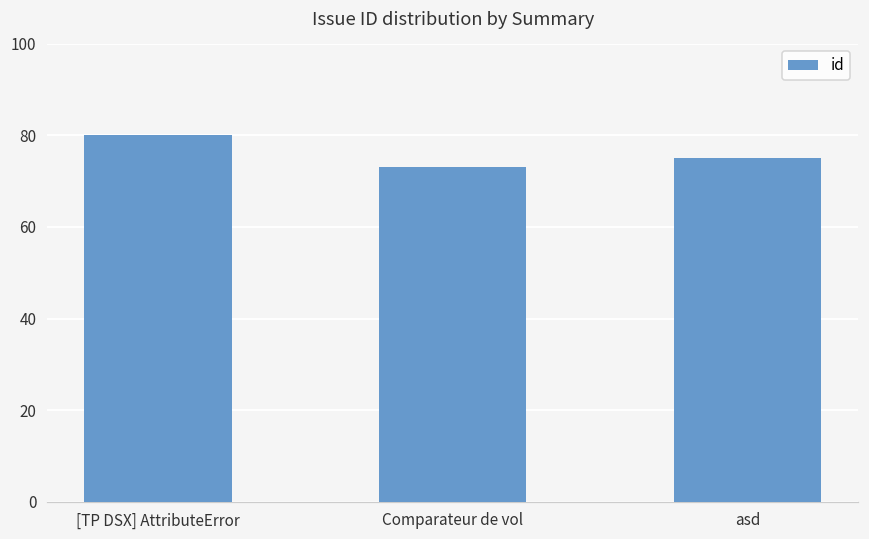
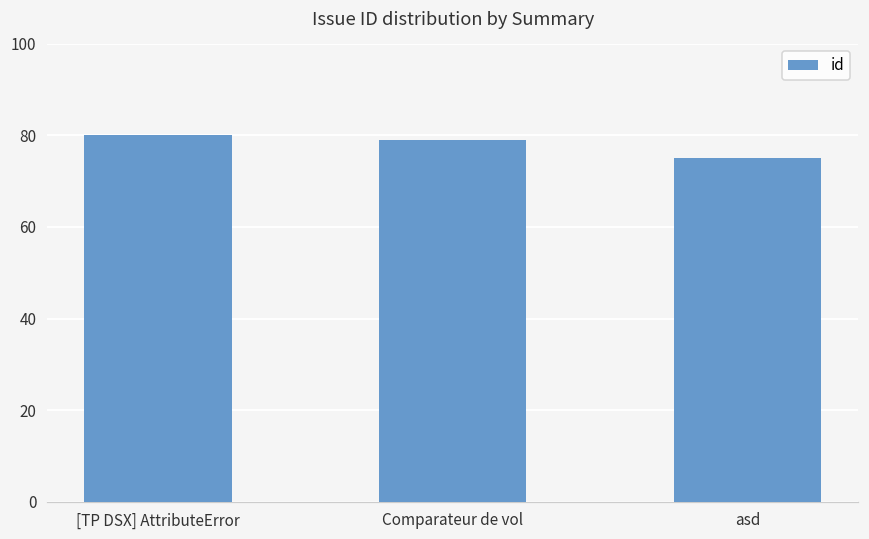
  {
    "[TP DSX] AttributeError": 80,
-   "Comparateur de vol": 73,
+   "Comparateur de vol": 79,
    "asd": 75
  }
